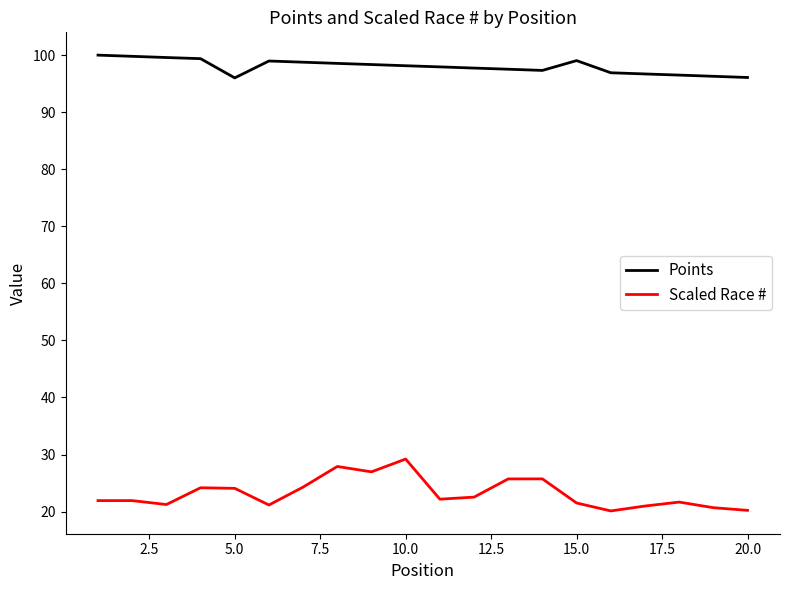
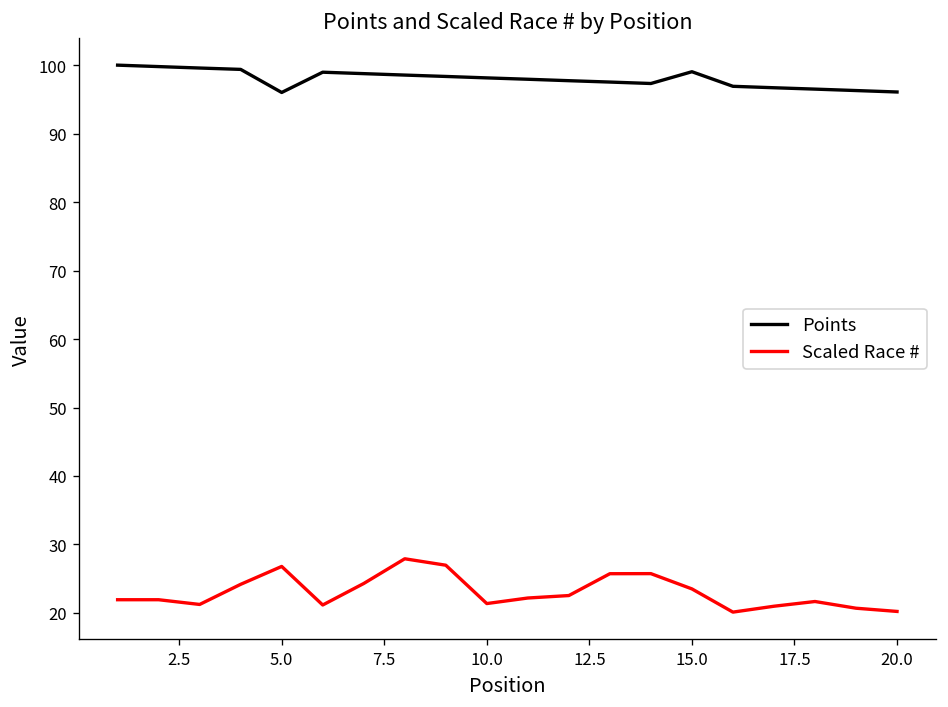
  {
    "Points": {
      "5.0": 96,
      "10.0": 98,
      "15.0": 99,
      "20.0": 96
    },
    "Scaled Race #": {
-     "5.0": 24,
-     "10.0": 29,
-     "15.0": 22,
+     "5.0": 27,
+     "10.0": 21,
+     "15.0": 24,
      "20.0": 20
    }
  }
